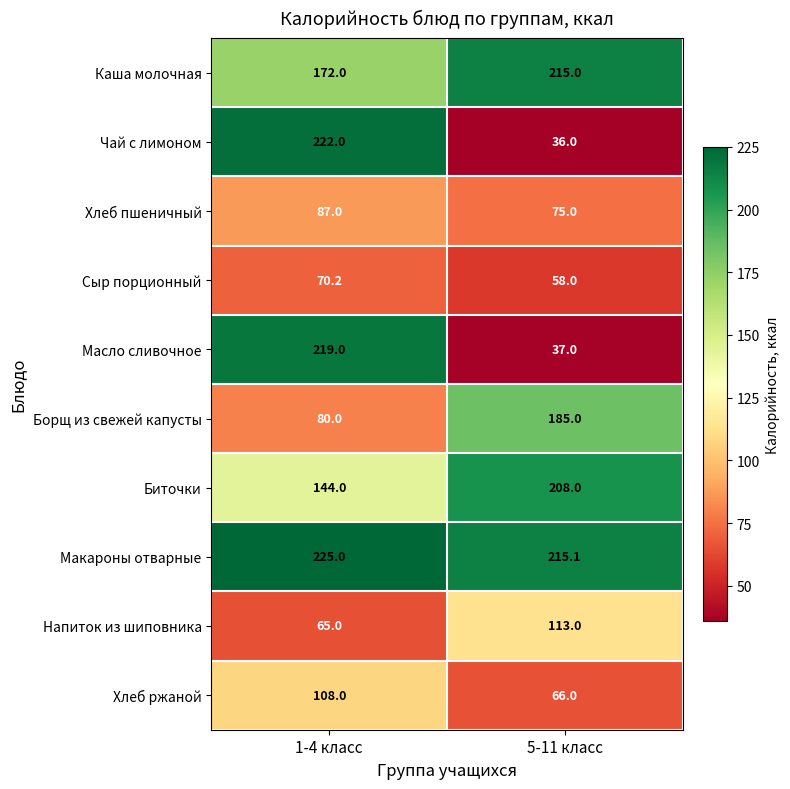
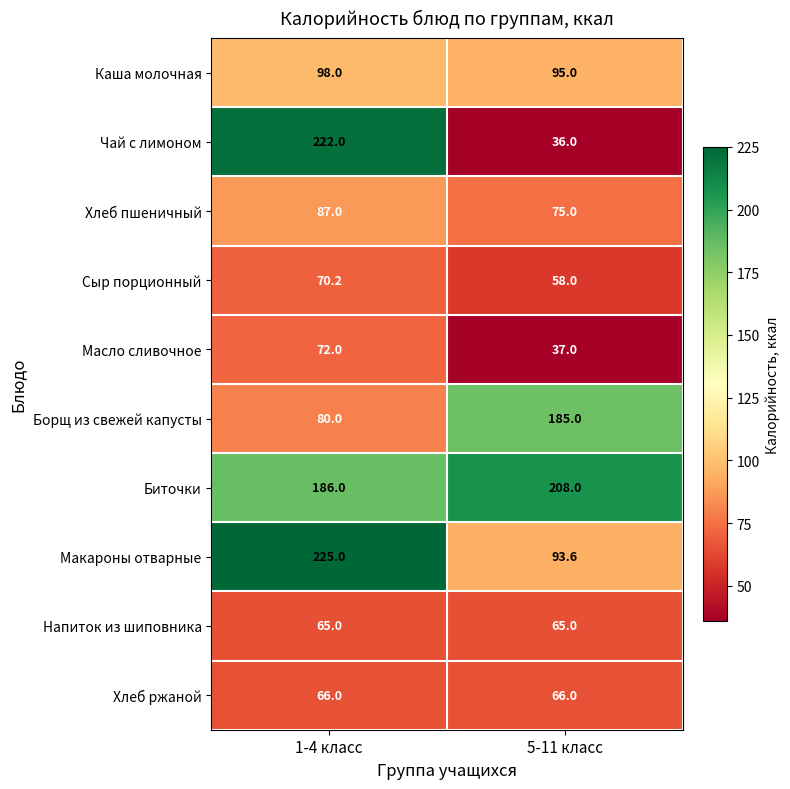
  {
    "Каша молочная": {
-     "1-4 класс": 172.0,
-     "5-11 класс": 215.0
+     "1-4 класс": 98.0,
+     "5-11 класс": 95.0
    },
    "Чай с лимоном": {
      "1-4 класс": 222.0,
      "5-11 класс": 36.0
    },
    "Хлеб пшеничный": {
      "1-4 класс": 87.0,
      "5-11 класс": 75.0
    },
    "Сыр порционный": {
      "1-4 класс": 70.2,
      "5-11 класс": 58.0
    },
    "Масло сливочное": {
-     "1-4 класс": 219.0,
+     "1-4 класс": 72.0,
      "5-11 класс": 37.0
    },
    "Борщ из свежей капусты": {
      "1-4 класс": 80.0,
      "5-11 класс": 185.0
    },
    "Биточки": {
-     "1-4 класс": 144.0,
+     "1-4 класс": 186.0,
      "5-11 класс": 208.0
    },
    "Макароны отварные": {
      "1-4 класс": 225.0,
-     "5-11 класс": 215.1
+     "5-11 класс": 93.6
    },
    "Напиток из шиповника": {
      "1-4 класс": 65.0,
-     "5-11 класс": 113.0
+     "5-11 класс": 65.0
    },
    "Хлеб ржаной": {
-     "1-4 класс": 108.0,
+     "1-4 класс": 66.0,
      "5-11 класс": 66.0
    }
  }
